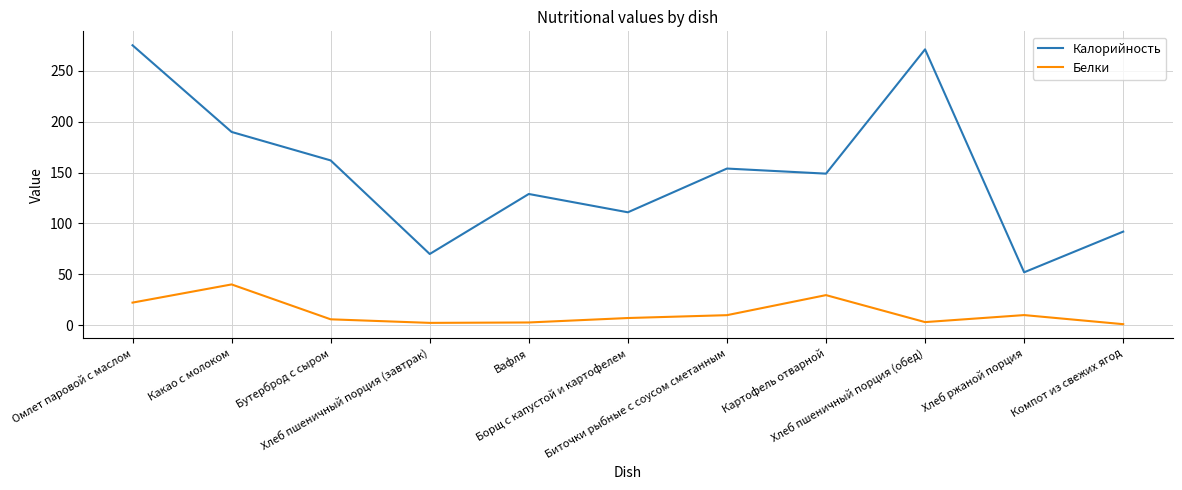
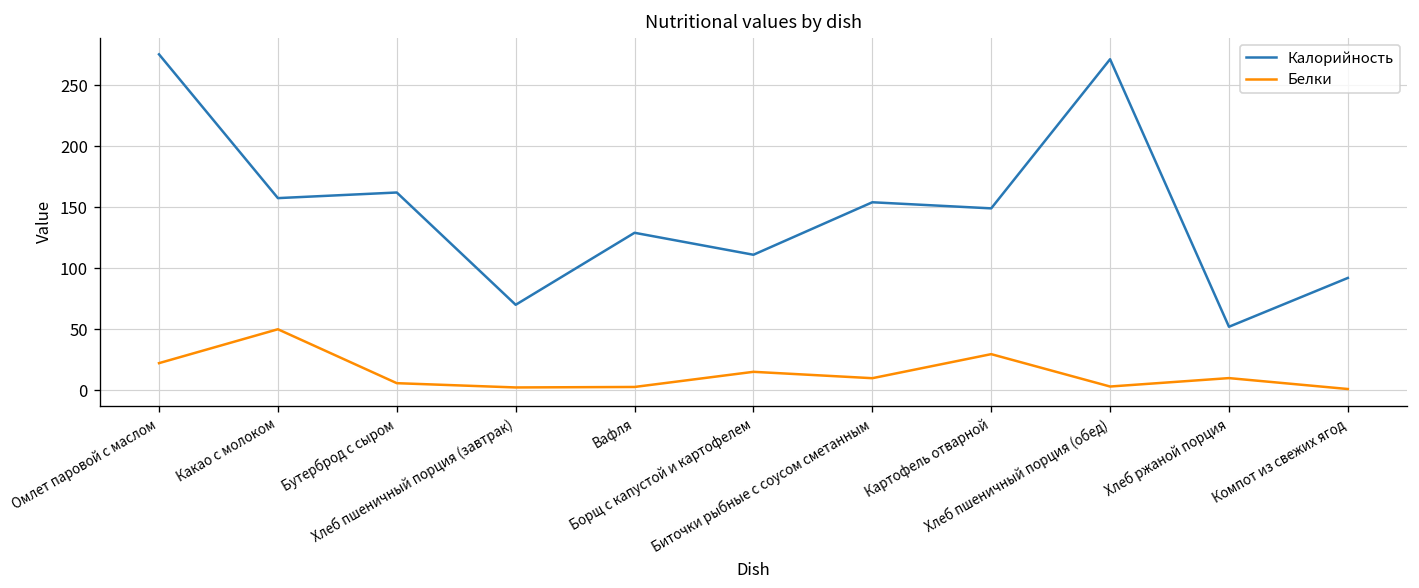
  {
    "Калорийность": {
      "Омлет паровой с маслом": 275,
-     "Какао с молоком": 190,
+     "Какао с молоком": 157,
      "Бутерброд с сыром": 162,
      "Хлеб пшеничный порция (завтрак)": 70,
      "Вафля": 129,
      "Борщ с капустой и картофелем": 111,
      "Биточки рыбные с соусом сметанным": 154,
      "Картофель отварной": 149,
      "Хлеб пшеничный порция (обед)": 271,
      "Хлеб ржаной порция": 52,
      "Компот из свежих ягод": 92
    },
    "Белки": {
      "Омлет паровой с маслом": 22,
-     "Какао с молоком": 40,
+     "Какао с молоком": 50,
      "Бутерброд с сыром": 6,
      "Хлеб пшеничный порция (завтрак)": 2,
      "Вафля": 3,
-     "Борщ с капустой и картофелем": 7,
+     "Борщ с капустой и картофелем": 15,
      "Биточки рыбные с соусом сметанным": 10,
      "Картофель отварной": 30,
      "Хлеб пшеничный порция (обед)": 3,
      "Хлеб ржаной порция": 10,
      "Компот из свежих ягод": 1
    }
  }
